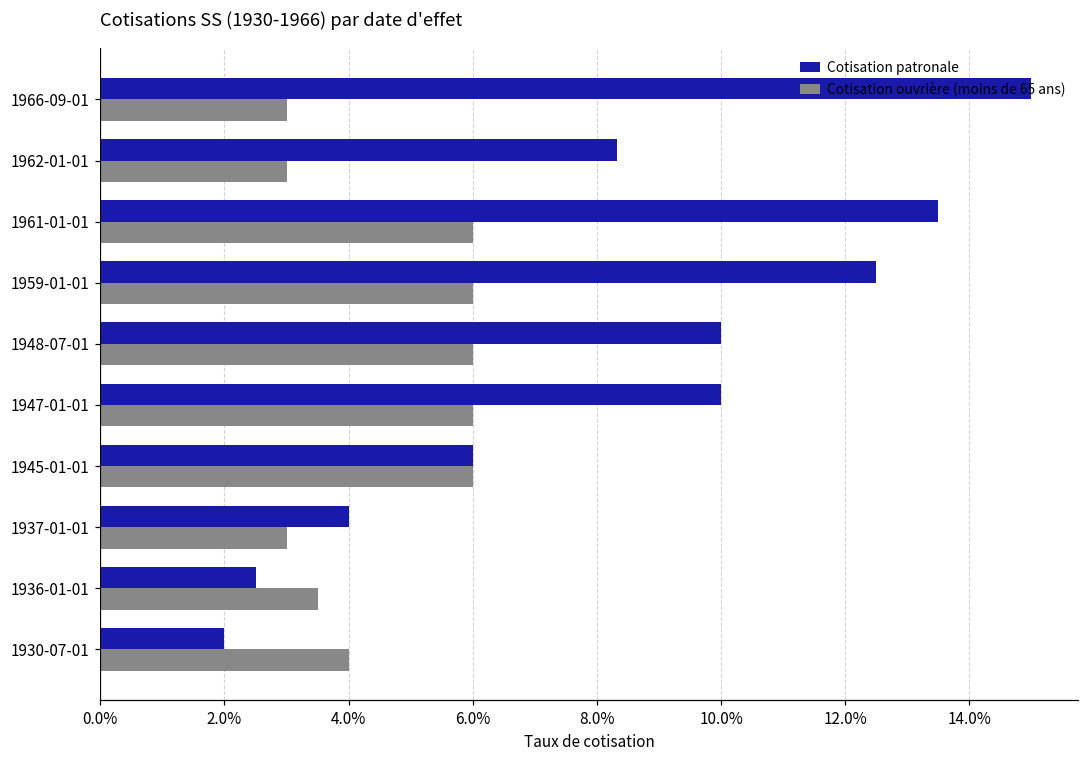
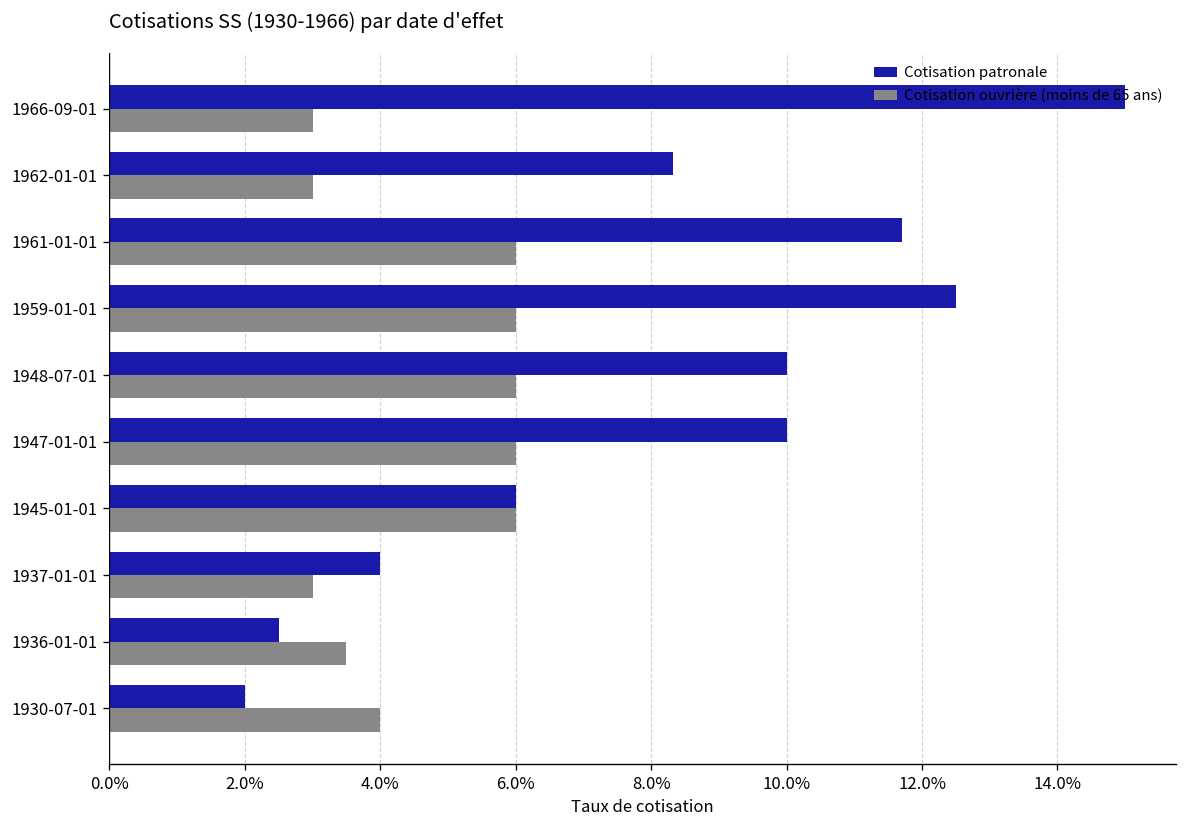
  {
    "Cotisation patronale": {
      "1966-09-01": "15.0%",
      "1962-01-01": "8.3%",
-     "1961-01-01": "13.5%",
+     "1961-01-01": "11.7%",
      "1959-01-01": "12.5%",
      "1948-07-01": "10.0%",
      "1947-01-01": "10.0%",
      "1945-01-01": "6.0%",
      "1937-01-01": "4.0%",
      "1936-01-01": "2.5%",
      "1930-07-01": "2.0%"
    },
    "Cotisation ouvrière (moins de 65 ans)": {
      "1966-09-01": "3.0%",
      "1962-01-01": "3.0%",
      "1961-01-01": "6.0%",
      "1959-01-01": "6.0%",
      "1948-07-01": "6.0%",
      "1947-01-01": "6.0%",
      "1945-01-01": "6.0%",
      "1937-01-01": "3.0%",
      "1936-01-01": "3.5%",
      "1930-07-01": "4.0%"
    }
  }
